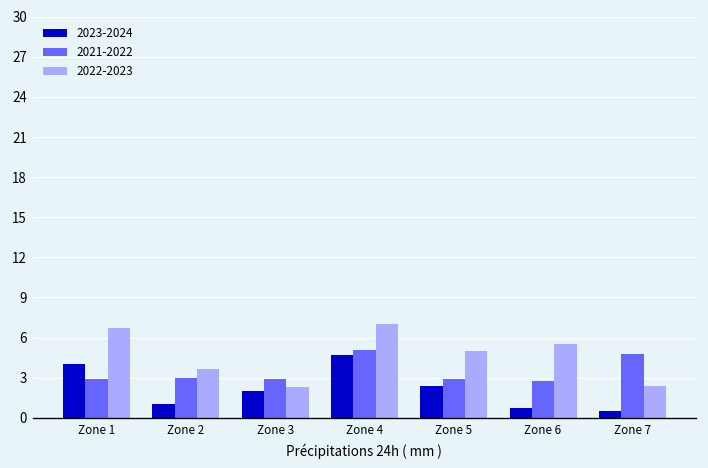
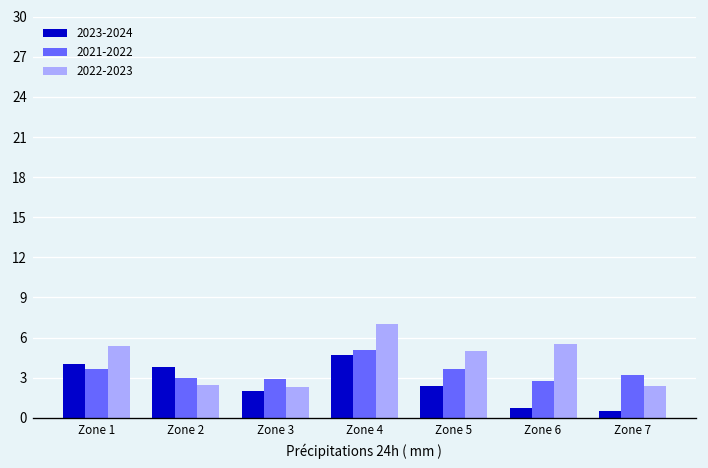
  {
    "2023-2024": {
      "Zone 1": 4.0,
-     "Zone 2": 1.0,
+     "Zone 2": 3.8,
      "Zone 3": 2.0,
      "Zone 4": 4.7,
      "Zone 5": 2.3,
      "Zone 6": 0.7,
      "Zone 7": 0.5
    },
    "2021-2022": {
-     "Zone 1": 2.9,
+     "Zone 1": 3.7,
      "Zone 2": 3.0,
      "Zone 3": 2.9,
      "Zone 4": 5.1,
-     "Zone 5": 2.9,
+     "Zone 5": 3.7,
      "Zone 6": 2.7,
-     "Zone 7": 4.8
+     "Zone 7": 3.2
    },
    "2022-2023": {
-     "Zone 1": 6.7,
-     "Zone 2": 3.7,
+     "Zone 1": 5.4,
+     "Zone 2": 2.4,
      "Zone 3": 2.3,
      "Zone 4": 7.0,
      "Zone 5": 5.0,
      "Zone 6": 5.5,
      "Zone 7": 2.4
    }
  }
